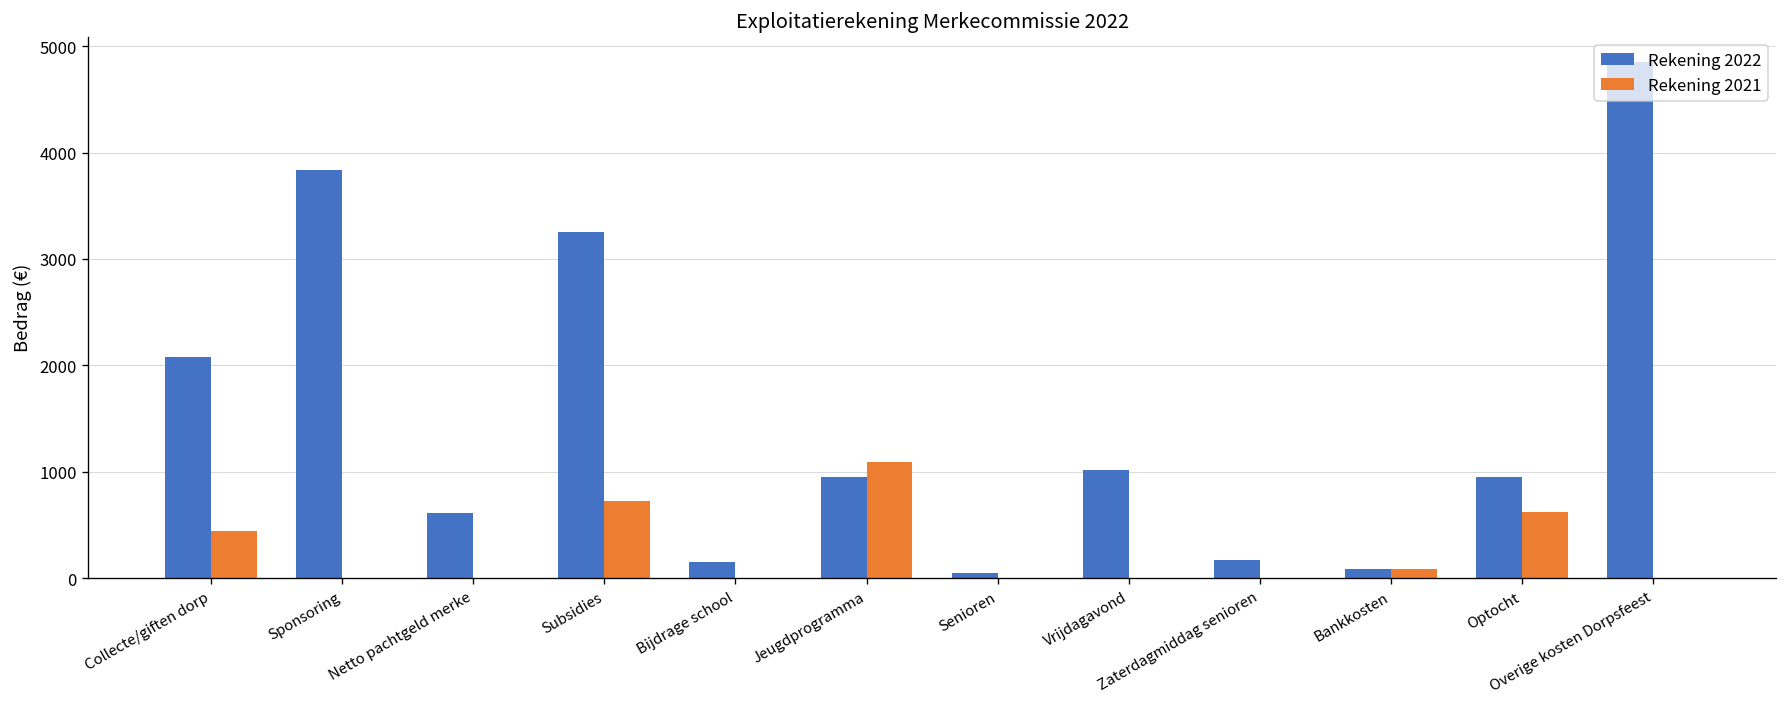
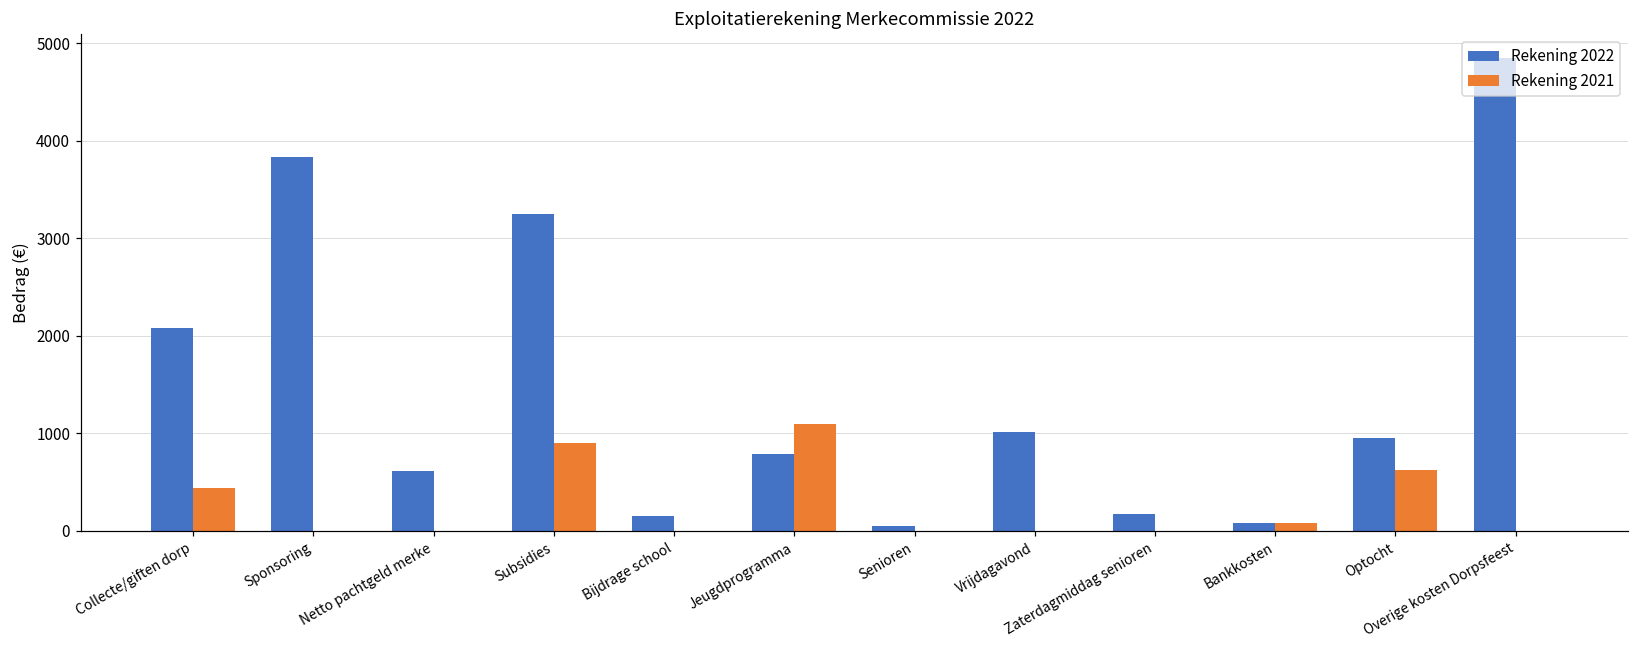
  {
    "Rekening 2022": {
      "Collecte/giften dorp": 2100,
      "Sponsoring": 3800,
      "Netto pachtgeld merke": 600,
      "Subsidies": 3300,
      "Bijdrage school": 200,
-     "Jeugdprogramma": 900,
+     "Jeugdprogramma": 800,
      "Senioren": 0,
      "Vrijdagavond": 1000,
      "Zaterdagmiddag senioren": 200,
      "Bankkosten": 100,
      "Optocht": 1000
    },
    "Rekening 2021": {
      "Collecte/giften dorp": 400,
      "Sponsoring": 0,
      "Netto pachtgeld merke": 0,
-     "Subsidies": 700,
+     "Subsidies": 900,
      "Bijdrage school": 0,
      "Jeugdprogramma": 1100,
      "Senioren": 0,
      "Vrijdagavond": 0,
      "Zaterdagmiddag senioren": 0,
      "Bankkosten": 100,
      "Optocht": 600,
      "Overige kosten Dorpsfeest": 0
    }
  }
